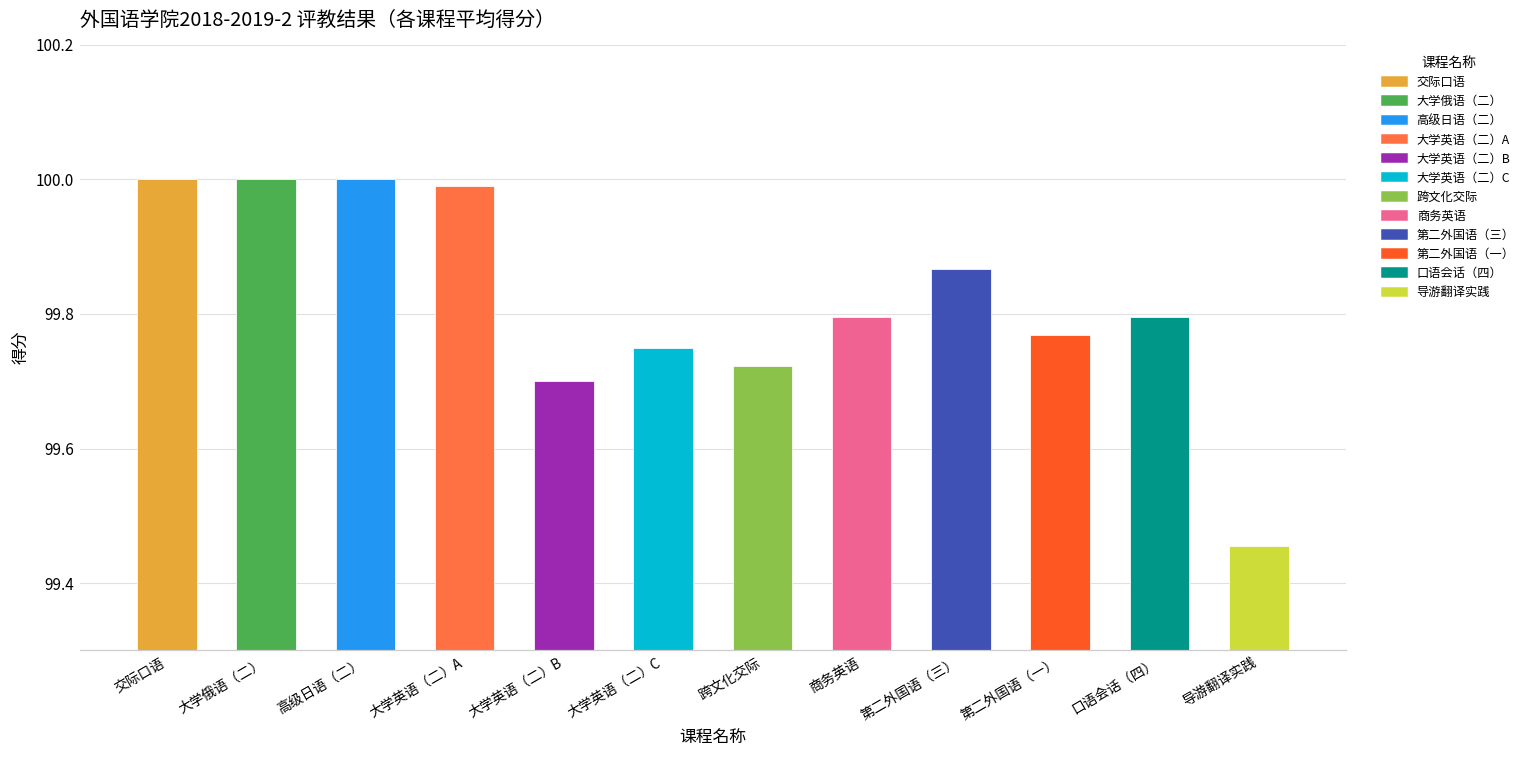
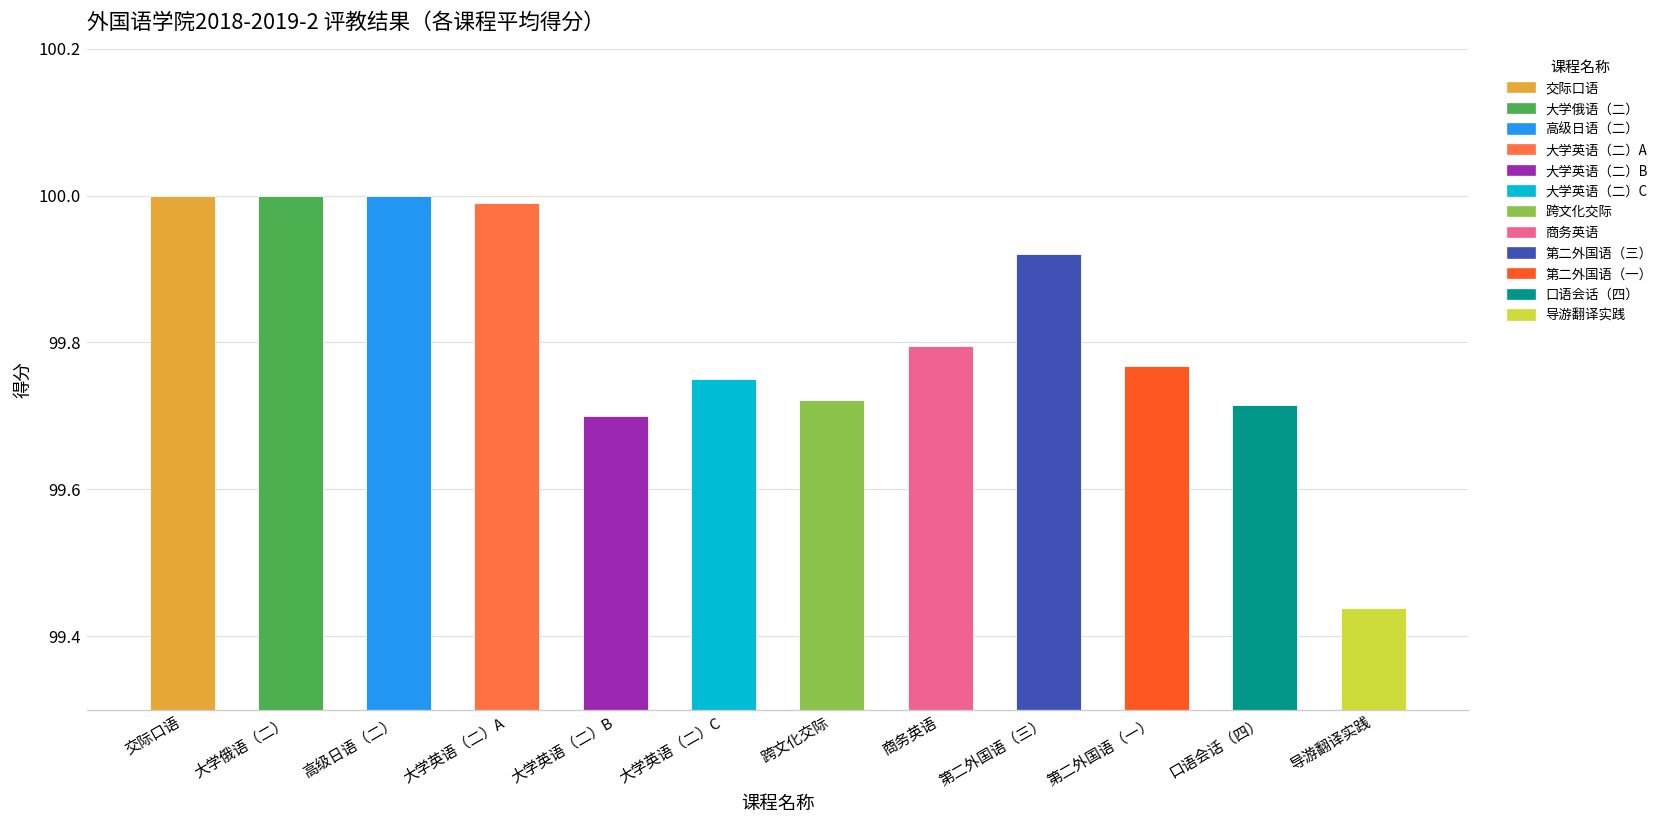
  {
    "交际口语": 100.00,
    "大学俄语（二）": 100.00,
    "高级日语（二）": 100.00,
    "大学英语（二）A": 99.99,
    "大学英语（二）B": 99.70,
    "大学英语（二）C": 99.75,
    "跨文化交际": 99.72,
    "商务英语": 99.79,
-   "第二外国语（三）": 99.87,
+   "第二外国语（三）": 99.92,
    "第二外国语（一）": 99.77,
-   "口语会话（四）": 99.80,
-   "导游翻译实践": 99.45
+   "口语会话（四）": 99.71,
+   "导游翻译实践": 99.44
  }
